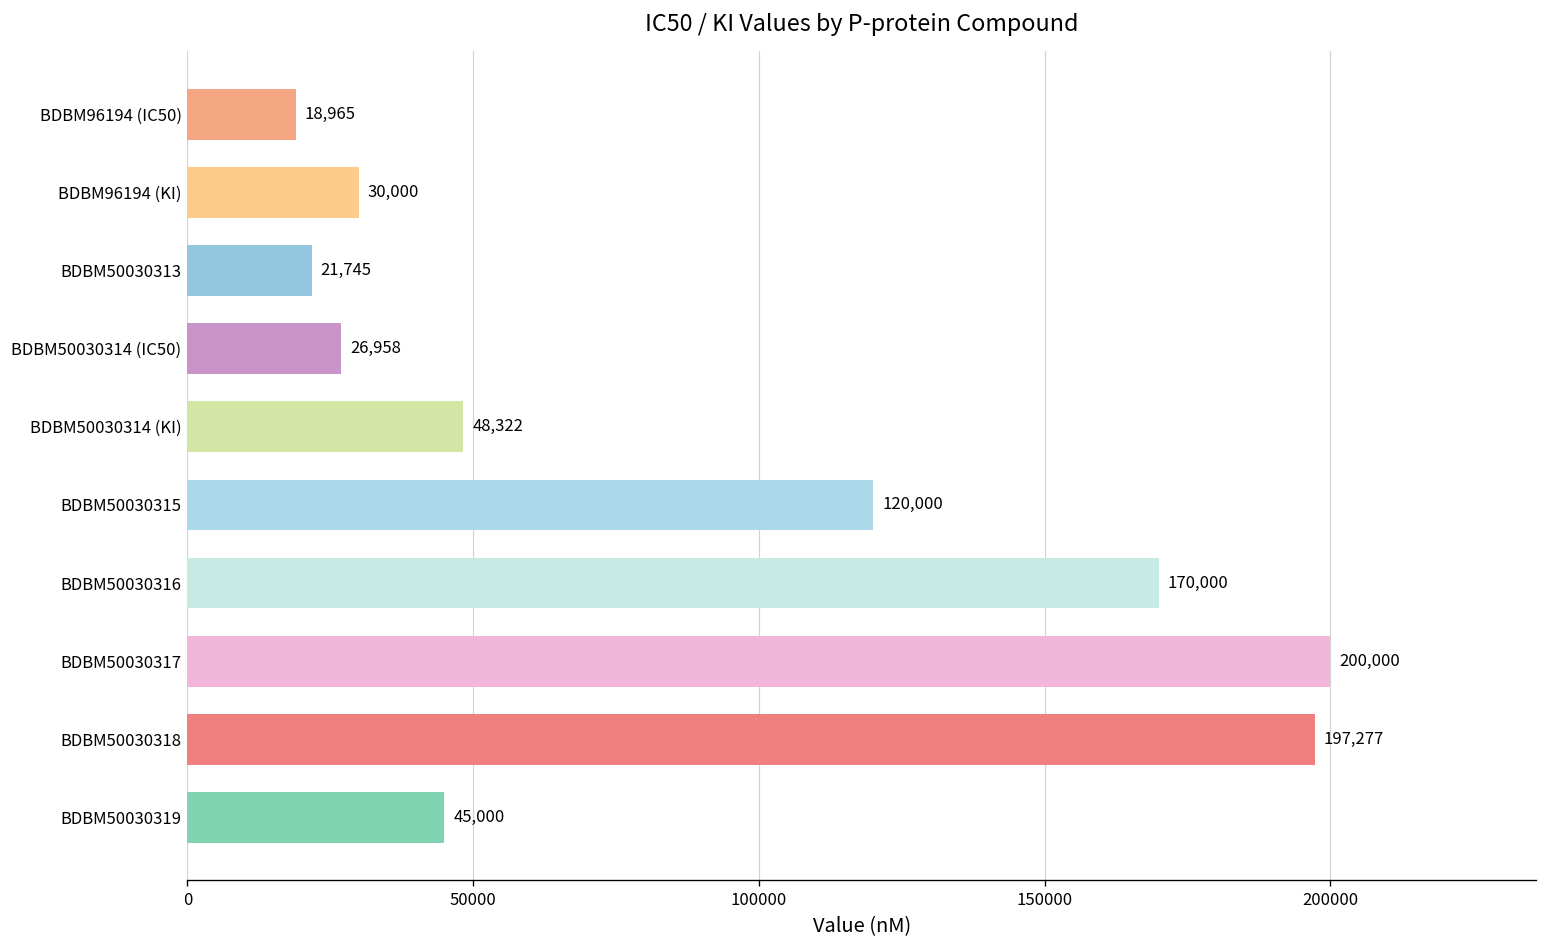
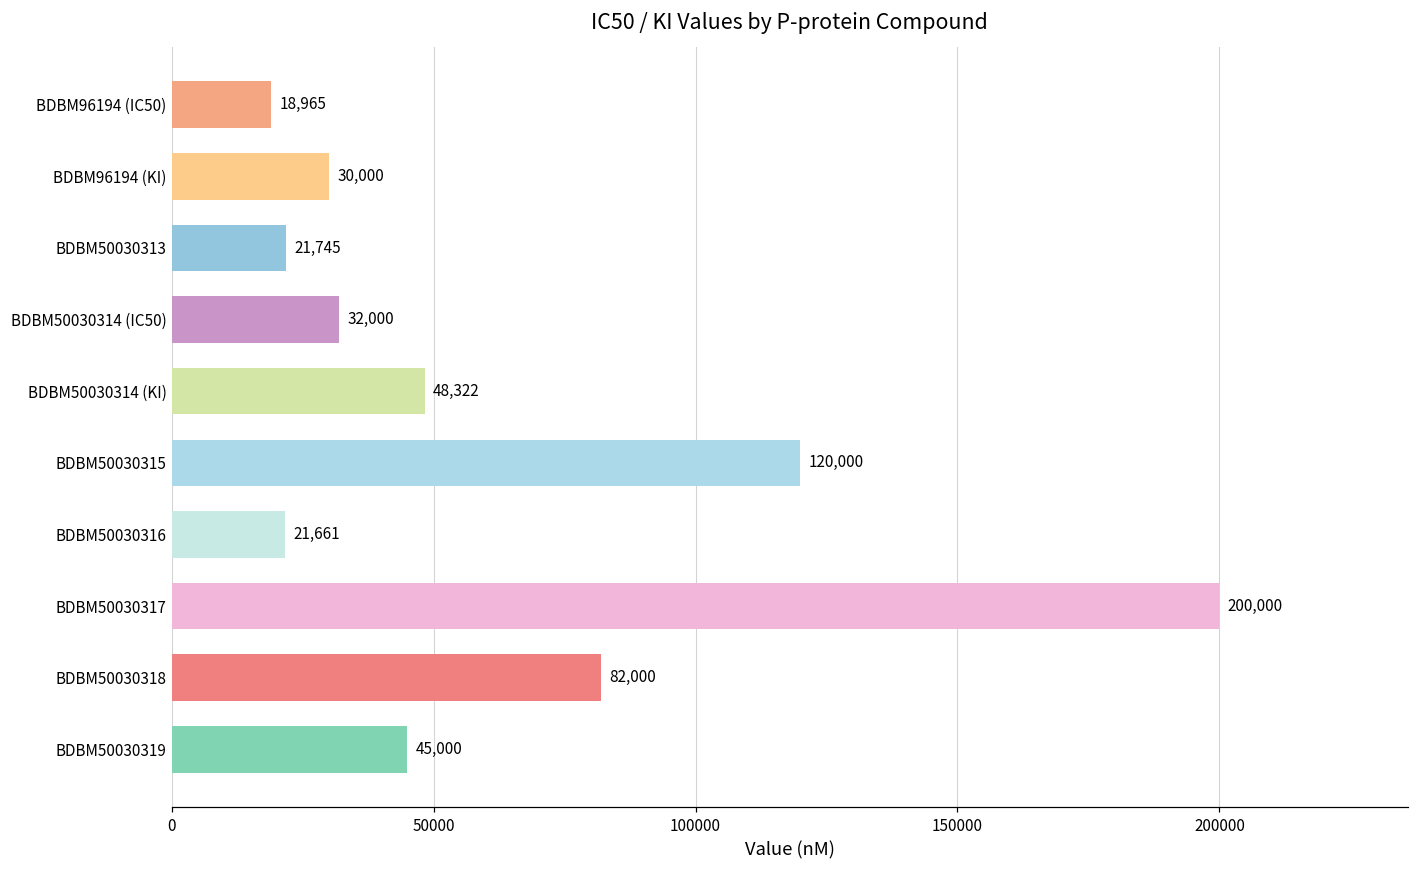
  {
    "BDBM96194 (IC50)": "18,965",
    "BDBM96194 (KI)": "30,000",
    "BDBM50030313": "21,745",
-   "BDBM50030314 (IC50)": "26,958",
+   "BDBM50030314 (IC50)": "32,000",
    "BDBM50030314 (KI)": "48,322",
    "BDBM50030315": "120,000",
-   "BDBM50030316": "170,000",
+   "BDBM50030316": "21,661",
    "BDBM50030317": "200,000",
-   "BDBM50030318": "197,277",
+   "BDBM50030318": "82,000",
    "BDBM50030319": "45,000"
  }
